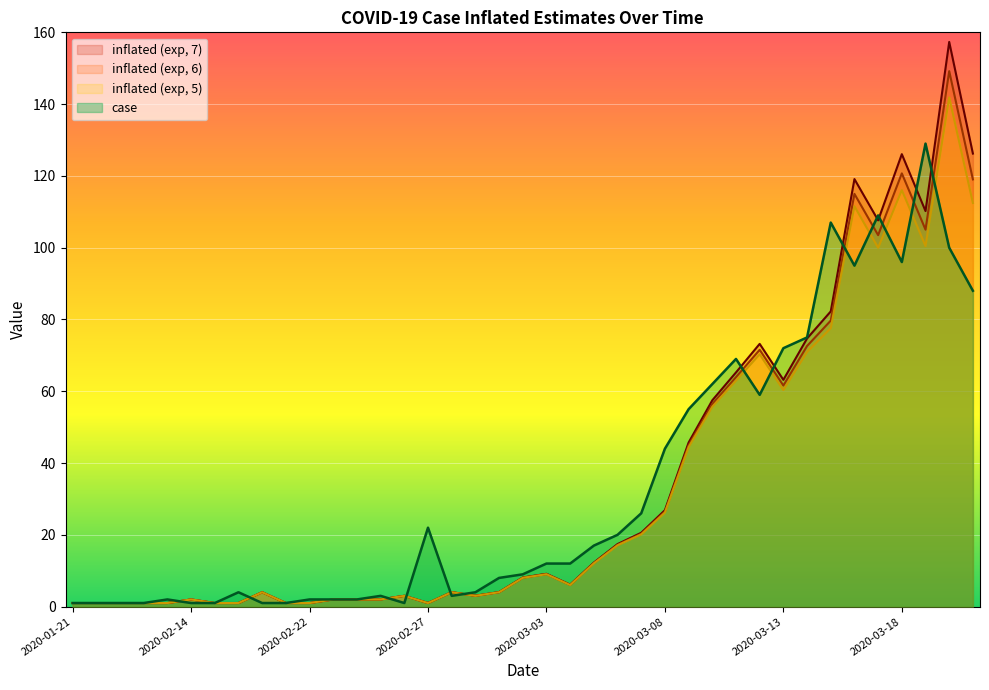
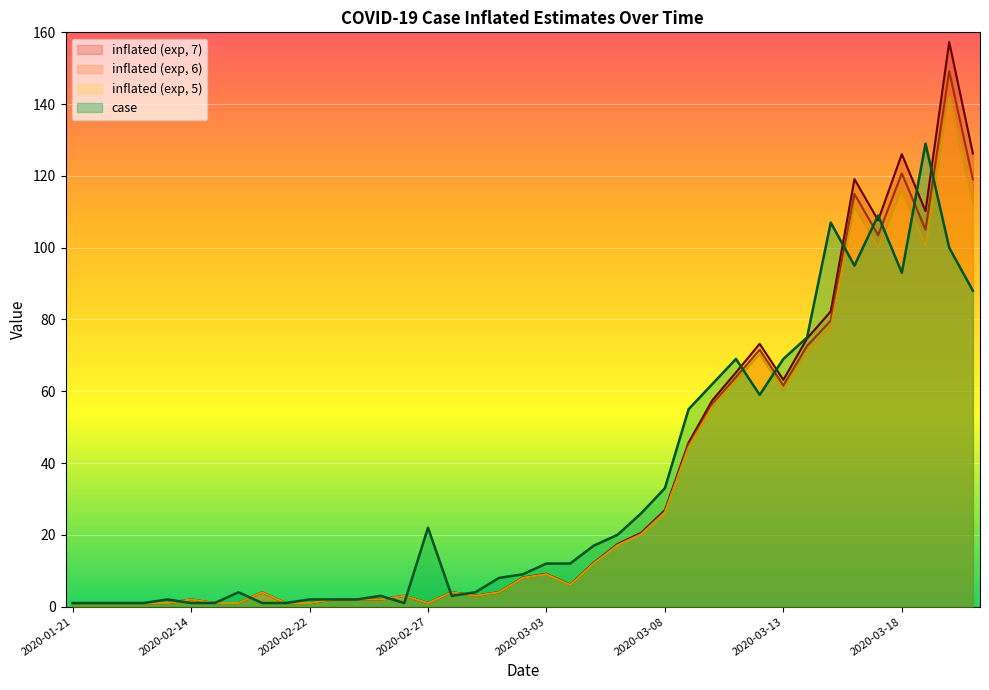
  {
    "case": {
      "2020-02-14": 1,
      "2020-02-22": 2,
      "2020-02-27": 22,
      "2020-03-03": 12,
-     "2020-03-08": 44,
-     "2020-03-13": 72,
-     "2020-03-18": 96
+     "2020-03-08": 33,
+     "2020-03-13": 69,
+     "2020-03-18": 93
    }
  }
